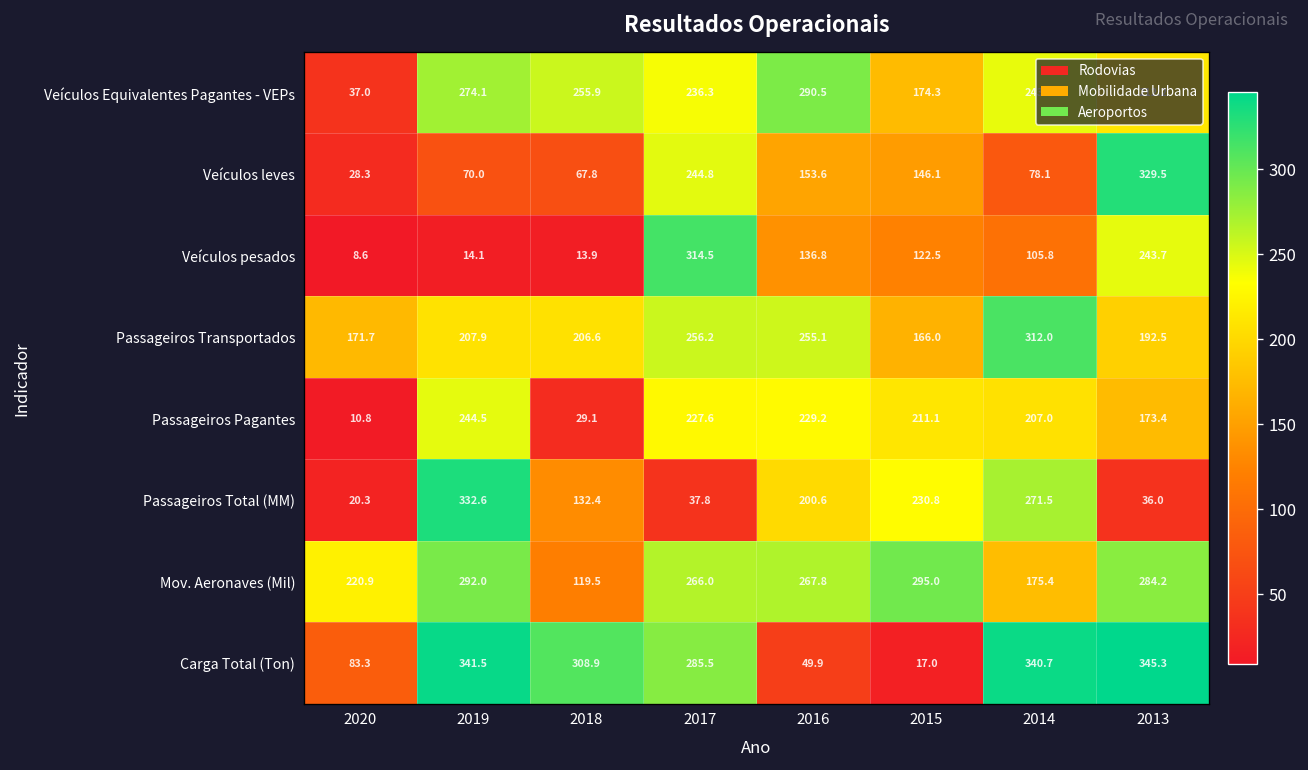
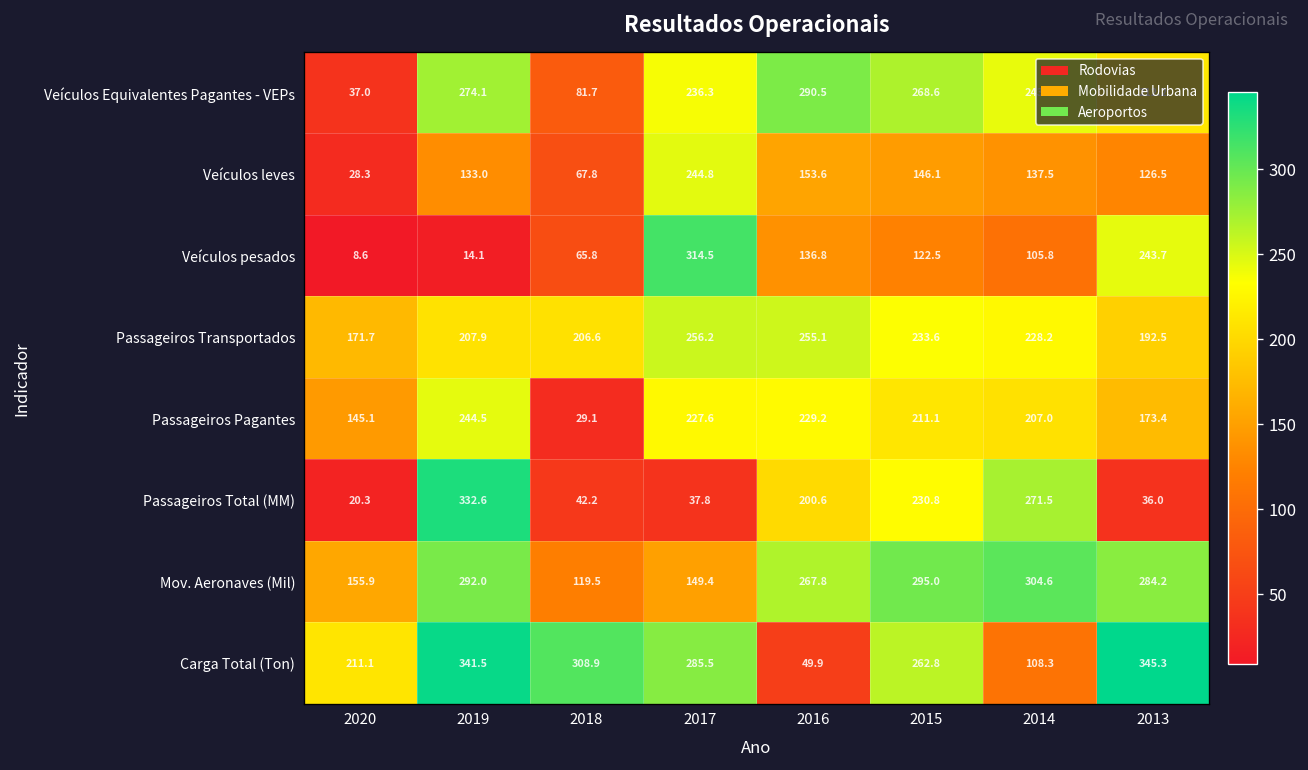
  {
    "Veículos Equivalentes Pagantes - VEPs": {
      "2020": 37.0,
      "2019": 274.1,
-     "2018": 255.9,
+     "2018": 81.7,
      "2017": 236.3,
      "2016": 290.5,
-     "2015": 174.3
+     "2015": 268.6
    },
    "Veículos leves": {
      "2020": 28.3,
-     "2019": 70.0,
+     "2019": 133.0,
      "2018": 67.8,
      "2017": 244.8,
      "2016": 153.6,
      "2015": 146.1,
-     "2014": 78.1,
-     "2013": 329.5
+     "2014": 137.5,
+     "2013": 126.5
    },
    "Veículos pesados": {
      "2020": 8.6,
      "2019": 14.1,
-     "2018": 13.9,
+     "2018": 65.8,
      "2017": 314.5,
      "2016": 136.8,
      "2015": 122.5,
      "2014": 105.8,
      "2013": 243.7
    },
    "Passageiros Transportados": {
      "2020": 171.7,
      "2019": 207.9,
      "2018": 206.6,
      "2017": 256.2,
      "2016": 255.1,
-     "2015": 166.0,
-     "2014": 312.0,
+     "2015": 233.6,
+     "2014": 228.2,
      "2013": 192.5
    },
    "Passageiros Pagantes": {
-     "2020": 10.8,
+     "2020": 145.1,
      "2019": 244.5,
      "2018": 29.1,
      "2017": 227.6,
      "2016": 229.2,
      "2015": 211.1,
      "2014": 207.0,
      "2013": 173.4
    },
    "Passageiros Total (MM)": {
      "2020": 20.3,
      "2019": 332.6,
-     "2018": 132.4,
+     "2018": 42.2,
      "2017": 37.8,
      "2016": 200.6,
      "2015": 230.8,
      "2014": 271.5,
      "2013": 36.0
    },
    "Mov. Aeronaves (Mil)": {
-     "2020": 220.9,
+     "2020": 155.9,
      "2019": 292.0,
      "2018": 119.5,
-     "2017": 266.0,
+     "2017": 149.4,
      "2016": 267.8,
      "2015": 295.0,
-     "2014": 175.4,
+     "2014": 304.6,
      "2013": 284.2
    },
    "Carga Total (Ton)": {
-     "2020": 83.3,
+     "2020": 211.1,
      "2019": 341.5,
      "2018": 308.9,
      "2017": 285.5,
      "2016": 49.9,
-     "2015": 17.0,
-     "2014": 340.7,
+     "2015": 262.8,
+     "2014": 108.3,
      "2013": 345.3
    }
  }
